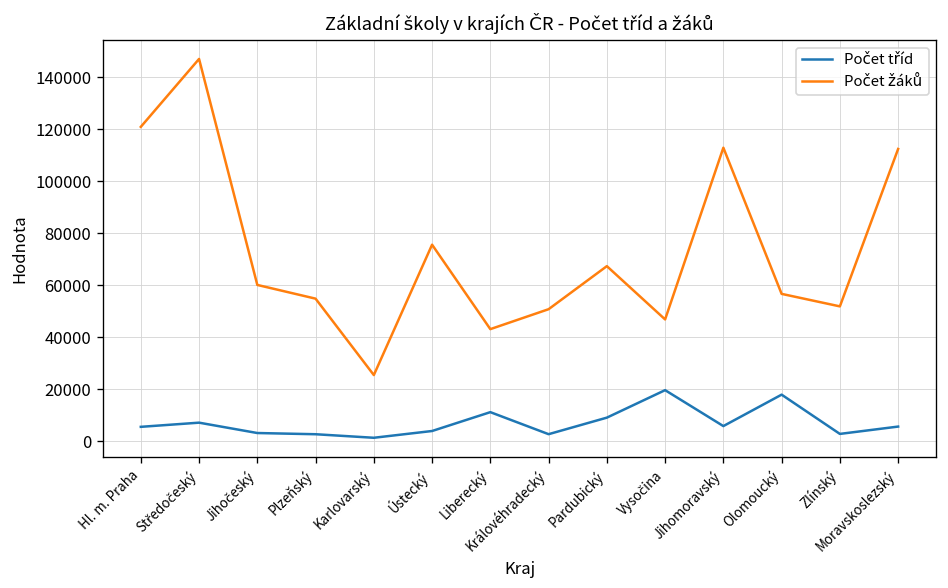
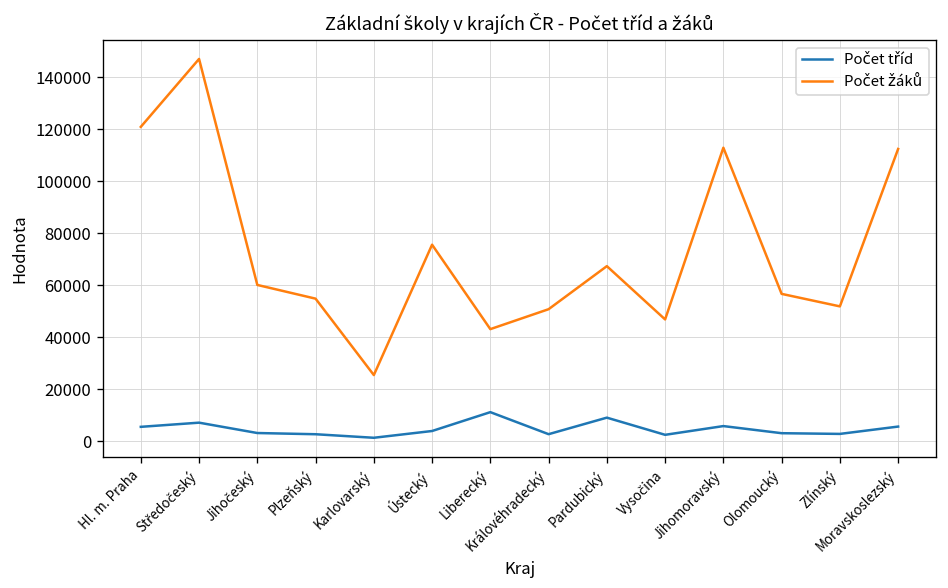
  {
    "Počet tříd": {
      "Hl. m. Praha": 6000,
      "Středočeský": 7000,
      "Jihočeský": 3000,
      "Plzeňský": 3000,
      "Karlovarský": 1000,
      "Ústecký": 4000,
      "Liberecký": 11000,
      "Královéhradecký": 3000,
      "Pardubický": 9000,
-     "Vysočina": 20000,
+     "Vysočina": 2000,
      "Jihomoravský": 6000,
-     "Olomoucký": 18000,
+     "Olomoucký": 3000,
      "Zlínský": 3000,
      "Moravskoslezský": 6000
    },
    "Počet žáků": {
      "Hl. m. Praha": 121000,
      "Středočeský": 147000,
      "Jihočeský": 60000,
      "Plzeňský": 55000,
      "Karlovarský": 25000,
      "Ústecký": 76000,
      "Liberecký": 43000,
      "Královéhradecký": 51000,
      "Pardubický": 67000,
      "Vysočina": 47000,
      "Jihomoravský": 113000,
      "Olomoucký": 57000,
      "Zlínský": 52000,
      "Moravskoslezský": 112000
    }
  }
